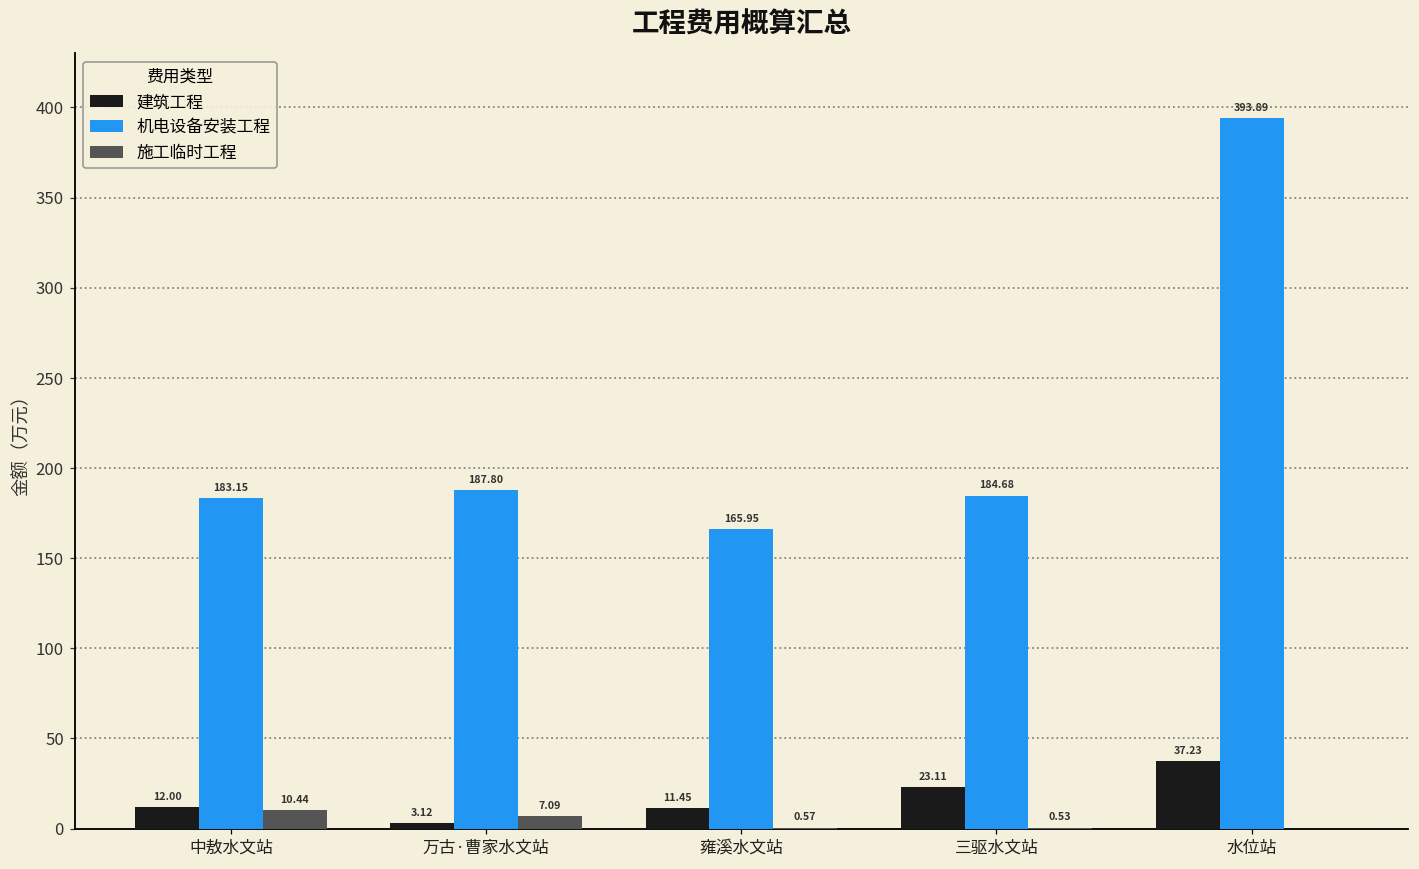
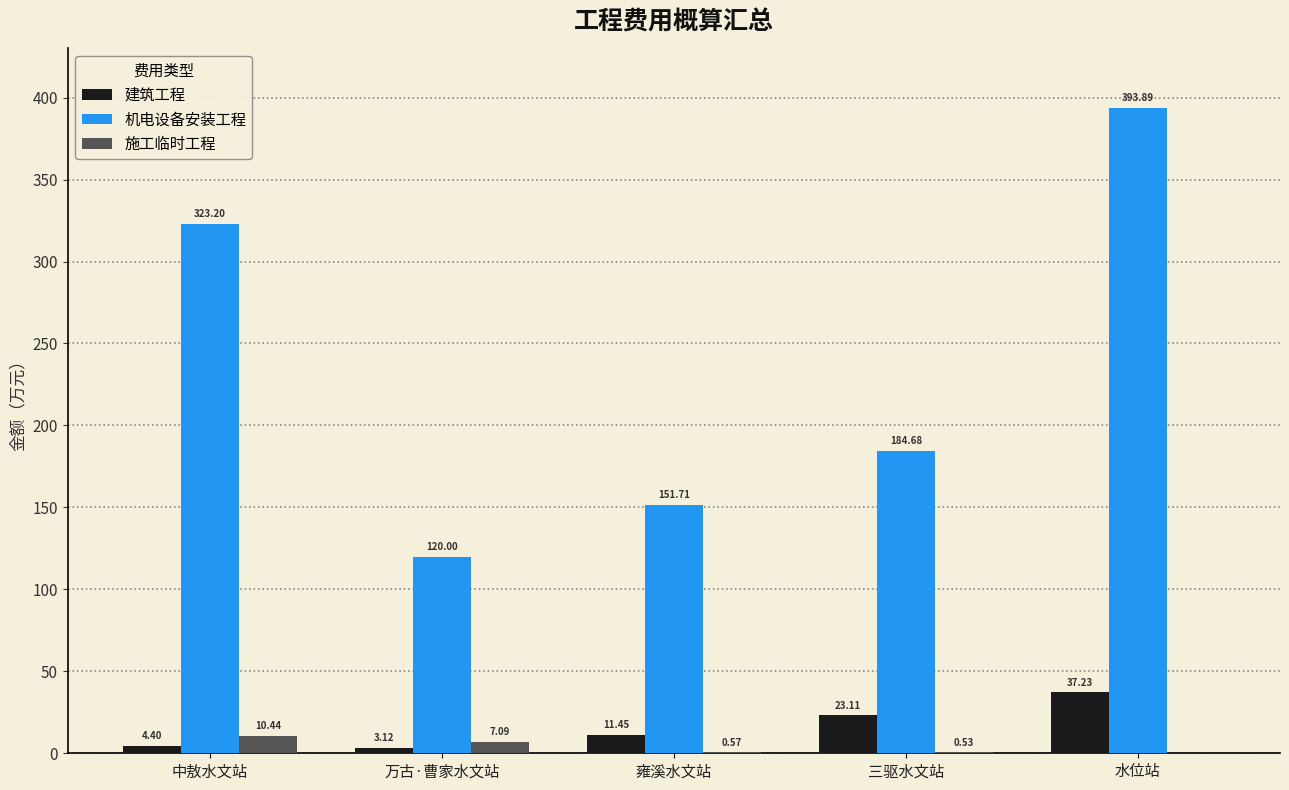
  {
    "建筑工程": {
-     "中敖水文站": 12.00,
+     "中敖水文站": 4.40,
      "万古·曹家水文站": 3.12,
      "雍溪水文站": 11.45,
      "三驱水文站": 23.11,
      "水位站": 37.23
    },
    "机电设备安装工程": {
-     "中敖水文站": 183.15,
-     "万古·曹家水文站": 187.80,
-     "雍溪水文站": 165.95,
+     "中敖水文站": 323.20,
+     "万古·曹家水文站": 120.00,
+     "雍溪水文站": 151.71,
      "三驱水文站": 184.68,
      "水位站": 393.89
    },
    "施工临时工程": {
      "中敖水文站": 10.44,
      "万古·曹家水文站": 7.09,
      "雍溪水文站": 0.57,
      "三驱水文站": 0.53
    }
  }
